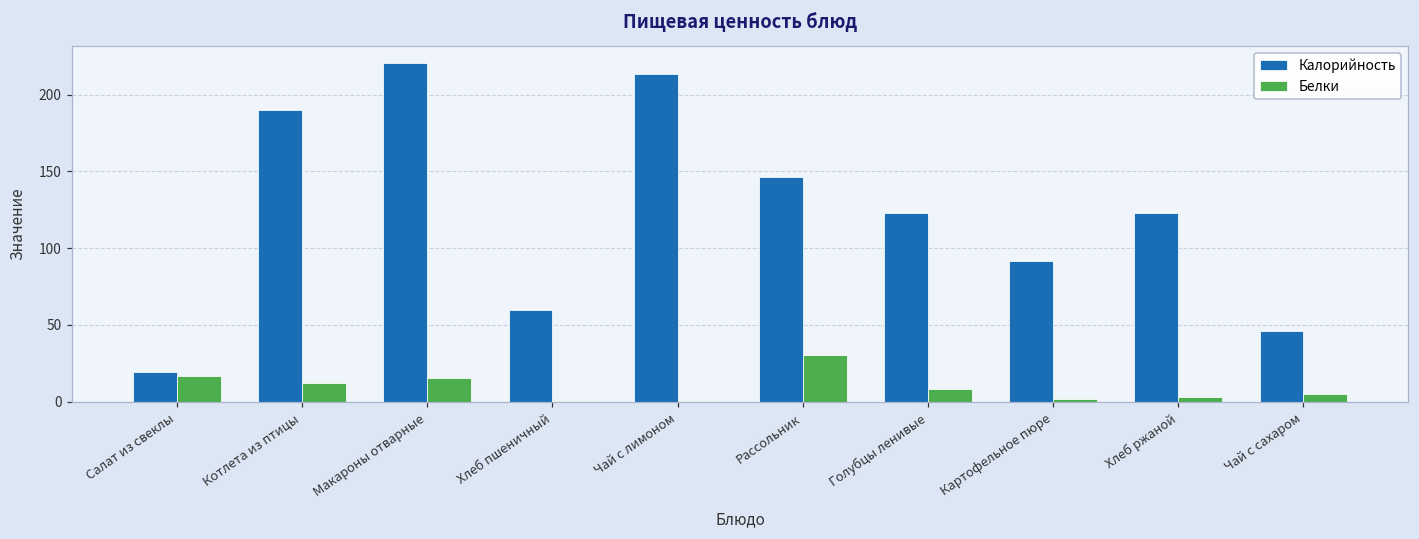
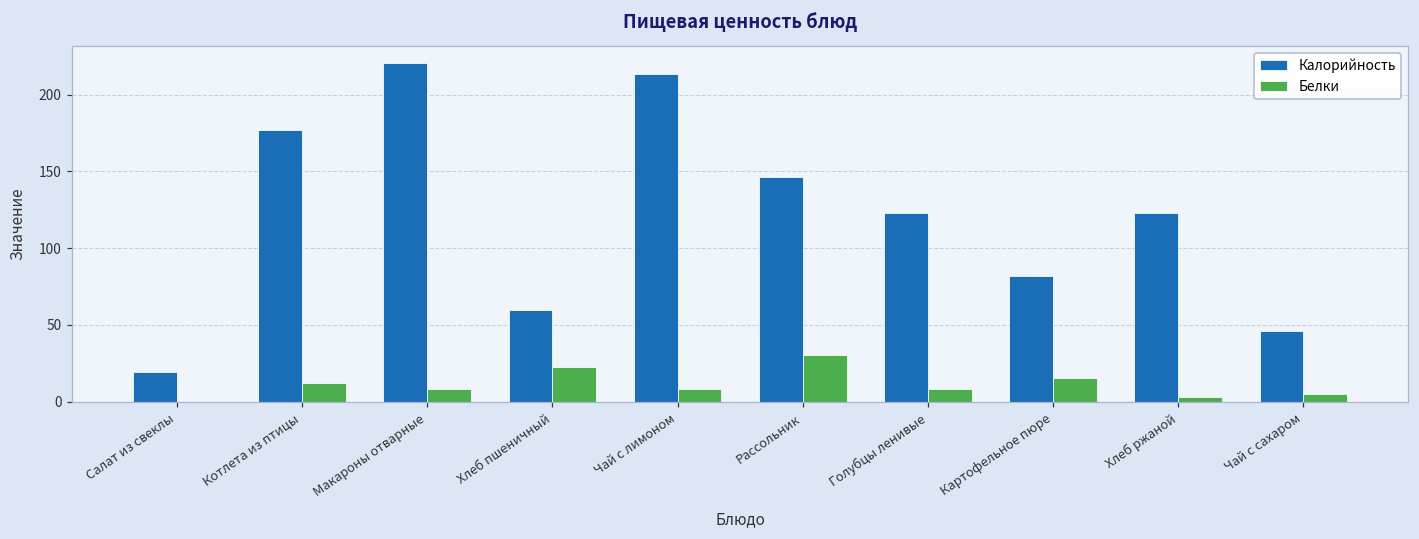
  {
    "Калорийность": {
      "Салат из свеклы": 20,
-     "Котлета из птицы": 190,
+     "Котлета из птицы": 177,
      "Макароны отварные": 221,
      "Хлеб пшеничный": 60,
      "Чай с лимоном": 213,
      "Рассольник": 147,
      "Голубцы ленивые": 123,
-     "Картофельное пюре": 92,
+     "Картофельное пюре": 82,
      "Хлеб ржаной": 123,
      "Чай с сахаром": 46
    },
    "Белки": {
-     "Салат из свеклы": 17,
+     "Салат из свеклы": 0,
      "Котлета из птицы": 12,
-     "Макароны отварные": 16,
-     "Хлеб пшеничный": 1,
-     "Чай с лимоном": 1,
+     "Макароны отварные": 9,
+     "Хлеб пшеничный": 23,
+     "Чай с лимоном": 8,
      "Рассольник": 31,
      "Голубцы ленивые": 8,
-     "Картофельное пюре": 2,
+     "Картофельное пюре": 16,
      "Хлеб ржаной": 3,
      "Чай с сахаром": 5
    }
  }
